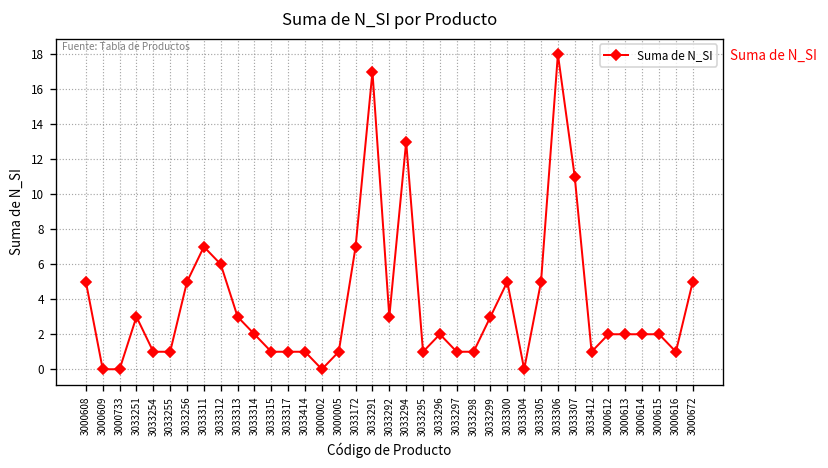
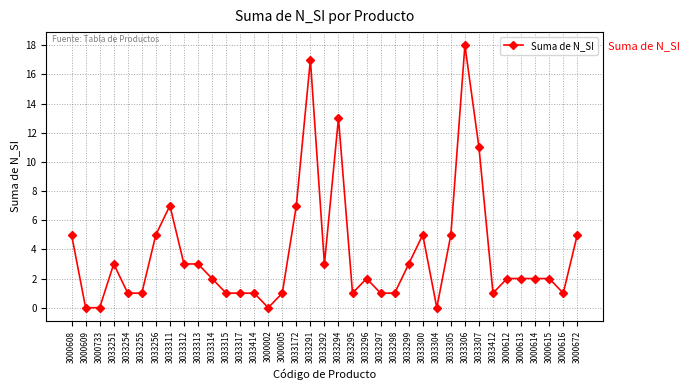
  {
    "3000608": 5,
    "3000609": 0,
    "3000733": 0,
    "3033251": 3,
    "3033254": 1,
    "3033255": 1,
    "3033256": 5,
    "3033311": 7,
-   "3033312": 6,
+   "3033312": 3,
    "3033313": 3,
    "3033314": 2,
    "3033315": 1,
    "3033317": 1,
    "3033414": 1,
    "3000002": 0,
    "3000005": 1,
    "3033172": 7,
    "3033291": 17,
    "3033292": 3,
    "3033294": 13,
    "3033295": 1,
    "3033296": 2,
    "3033297": 1,
    "3033298": 1,
    "3033299": 3,
    "3033300": 5,
    "3033304": 0,
    "3033305": 5,
    "3033306": 18,
    "3033307": 11,
    "3033412": 1,
    "3000612": 2,
    "3000613": 2,
    "3000614": 2,
    "3000615": 2,
    "3000616": 1,
    "3000672": 5
  }
